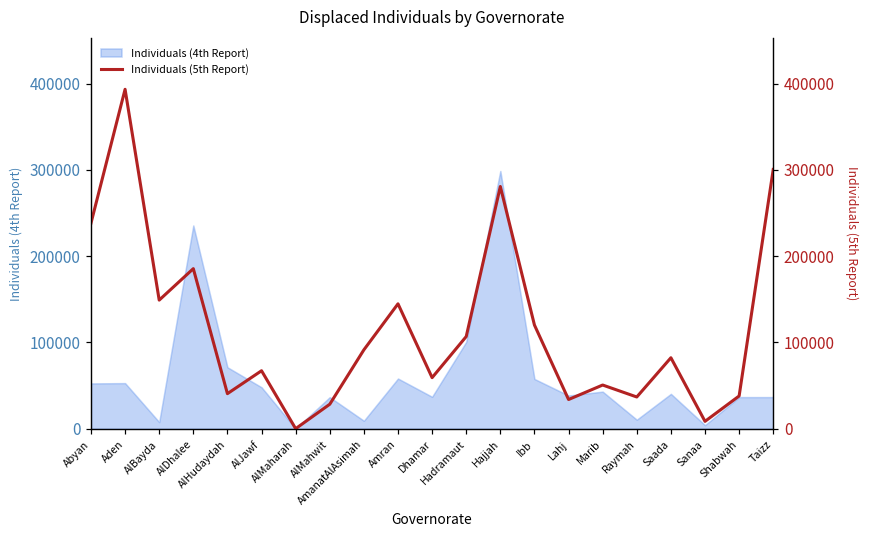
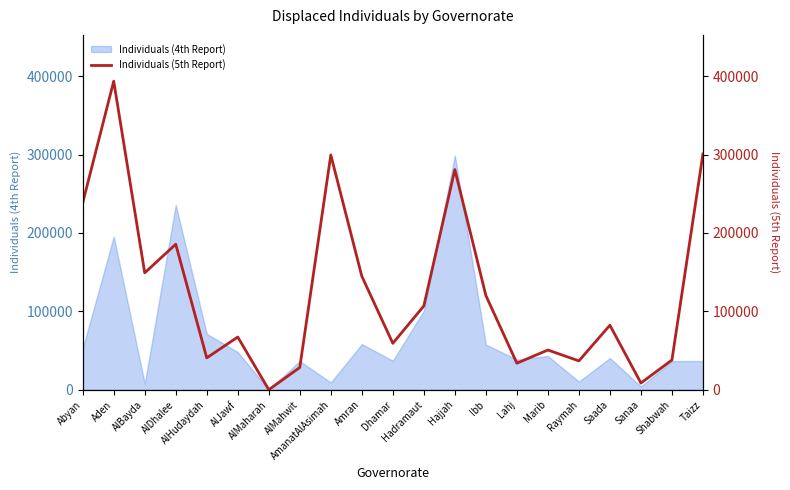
  {
    "Individuals (4th Report)": {
      "Abyan": 50000,
-     "Aden": 50000,
+     "Aden": 200000,
      "AlBayda": 10000,
      "AlDhalee": 240000,
      "AlHudaydah": 70000,
      "AlJawf": 50000,
      "AlMahwit": 40000,
      "AmanatAlAsimah": 10000,
      "Amran": 60000,
      "Dhamar": 40000,
      "Hadramaut": 100000,
      "Hajjah": 300000,
      "Ibb": 60000,
      "Lahj": 40000,
      "Marib": 40000,
      "Raymah": 10000,
      "Saada": 40000,
      "Sanaa": 0,
      "Shabwah": 40000,
      "Taizz": 40000
    },
    "Individuals (5th Report)": {
      "Abyan": 240000,
      "Aden": 390000,
      "AlBayda": 150000,
      "AlDhalee": 190000,
      "AlHudaydah": 40000,
      "AlJawf": 70000,
      "AlMaharah": 0,
      "AlMahwit": 30000,
-     "AmanatAlAsimah": 90000,
+     "AmanatAlAsimah": 300000,
      "Amran": 140000,
      "Dhamar": 60000,
      "Hadramaut": 110000,
      "Hajjah": 280000,
      "Ibb": 120000,
      "Lahj": 30000,
      "Marib": 50000,
      "Raymah": 40000,
      "Saada": 80000,
      "Sanaa": 10000,
      "Shabwah": 40000,
      "Taizz": 300000
    }
  }
